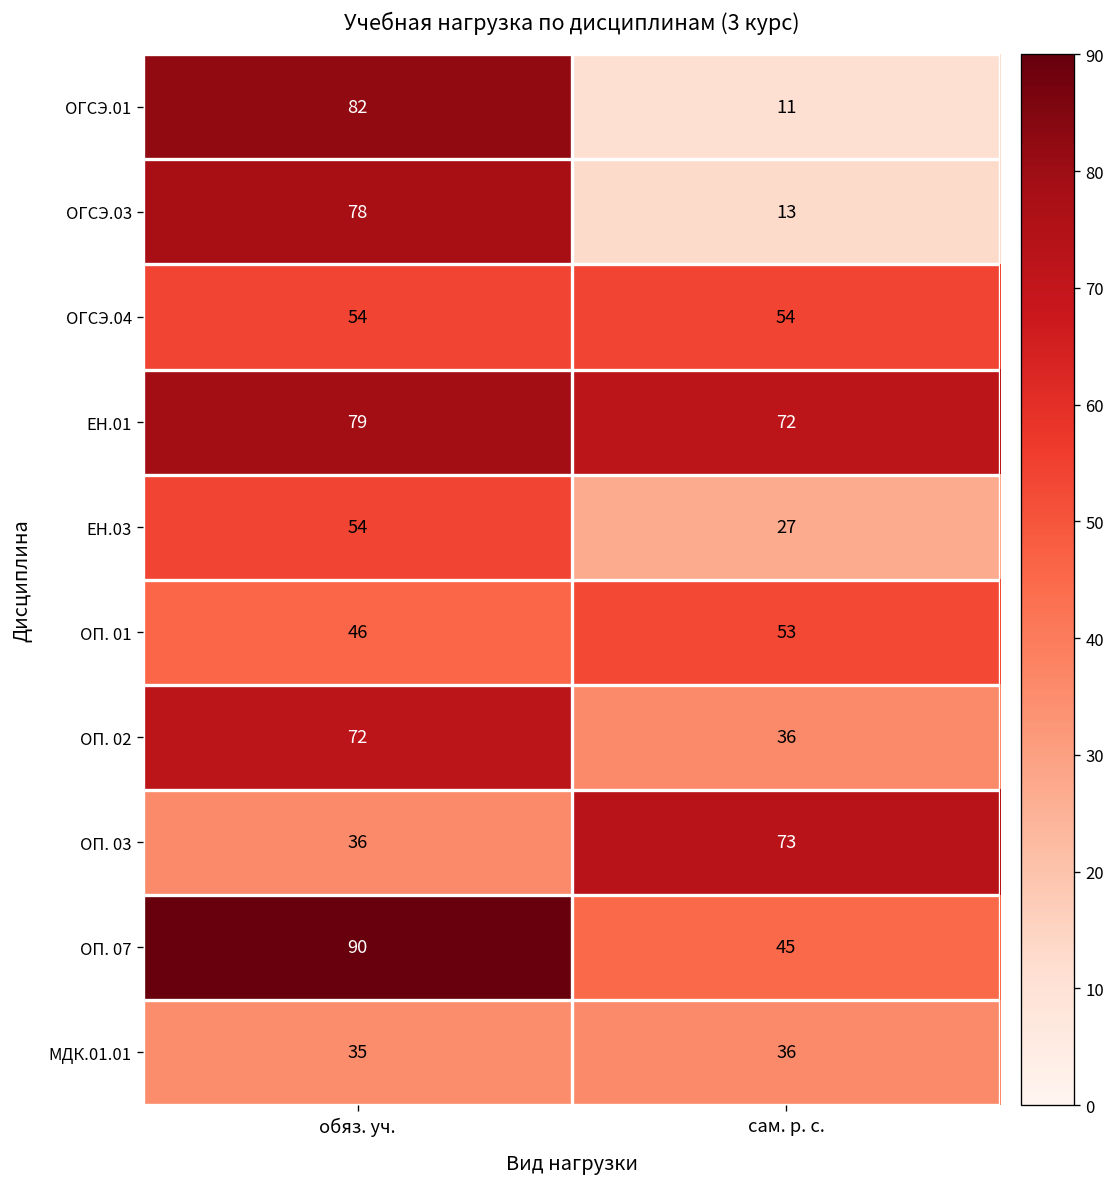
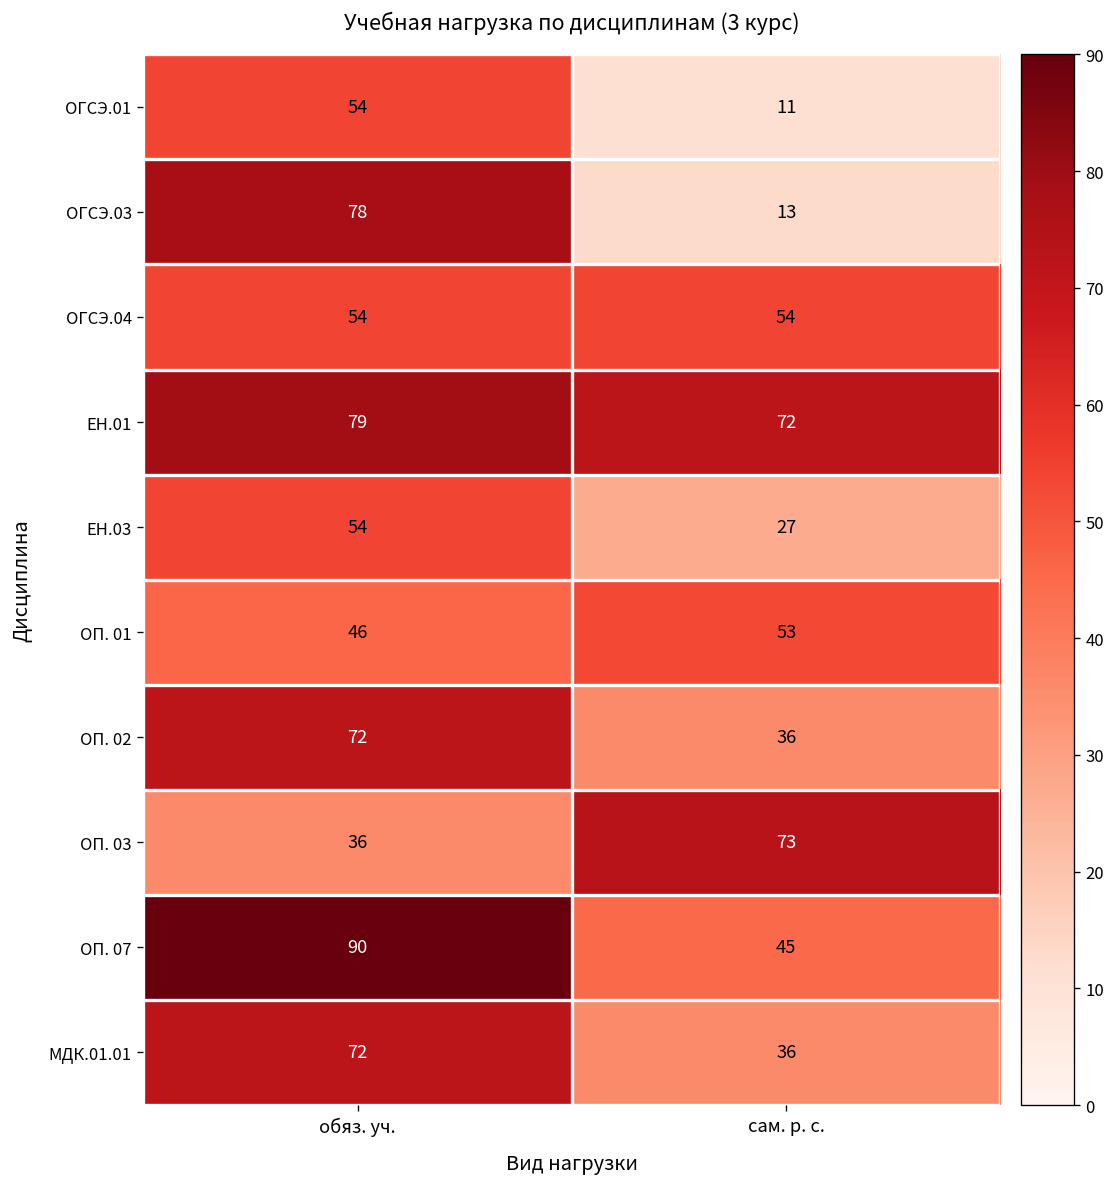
  {
    "ОГСЭ.01": {
-     "обяз. уч.": 82,
+     "обяз. уч.": 54,
      "сам. р. с.": 11
    },
    "ОГСЭ.03": {
      "обяз. уч.": 78,
      "сам. р. с.": 13
    },
    "ОГСЭ.04": {
      "обяз. уч.": 54,
      "сам. р. с.": 54
    },
    "ЕН.01": {
      "обяз. уч.": 79,
      "сам. р. с.": 72
    },
    "ЕН.03": {
      "обяз. уч.": 54,
      "сам. р. с.": 27
    },
    "ОП. 01": {
      "обяз. уч.": 46,
      "сам. р. с.": 53
    },
    "ОП. 02": {
      "обяз. уч.": 72,
      "сам. р. с.": 36
    },
    "ОП. 03": {
      "обяз. уч.": 36,
      "сам. р. с.": 73
    },
    "ОП. 07": {
      "обяз. уч.": 90,
      "сам. р. с.": 45
    },
    "МДК.01.01": {
-     "обяз. уч.": 35,
+     "обяз. уч.": 72,
      "сам. р. с.": 36
    }
  }
